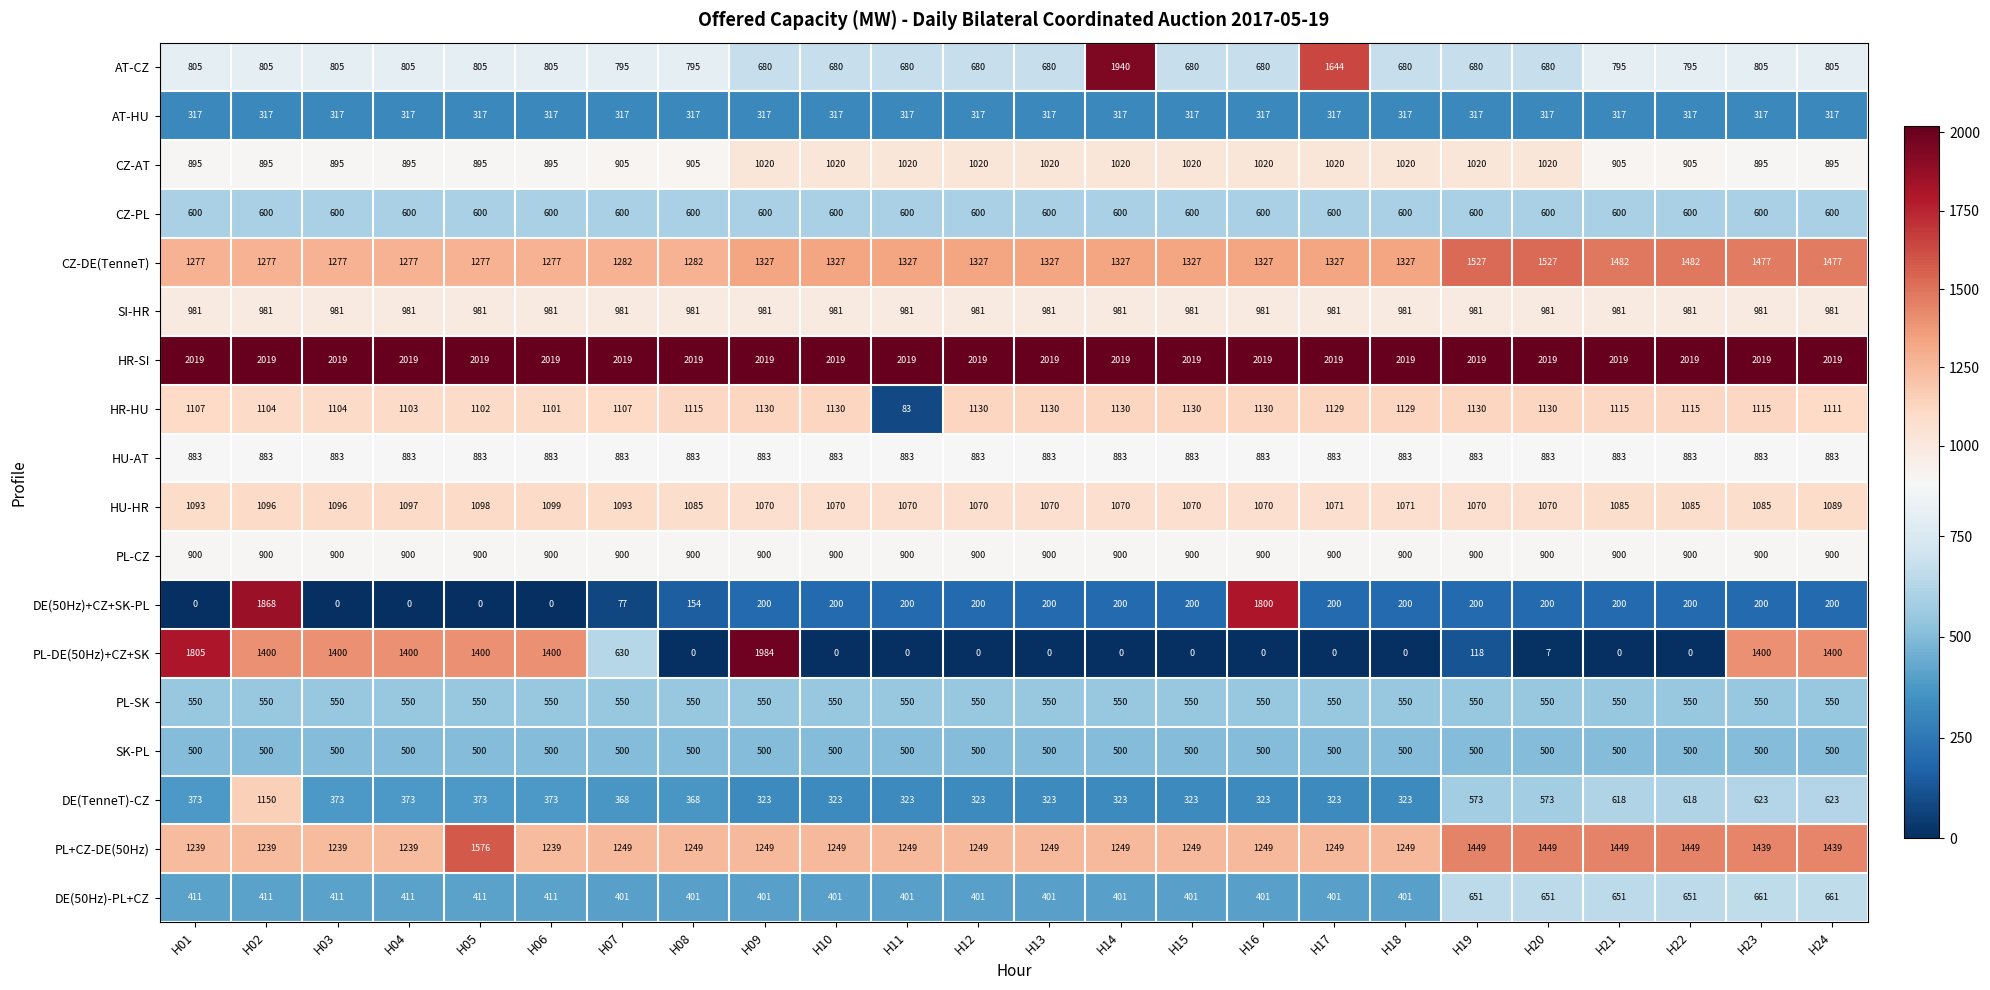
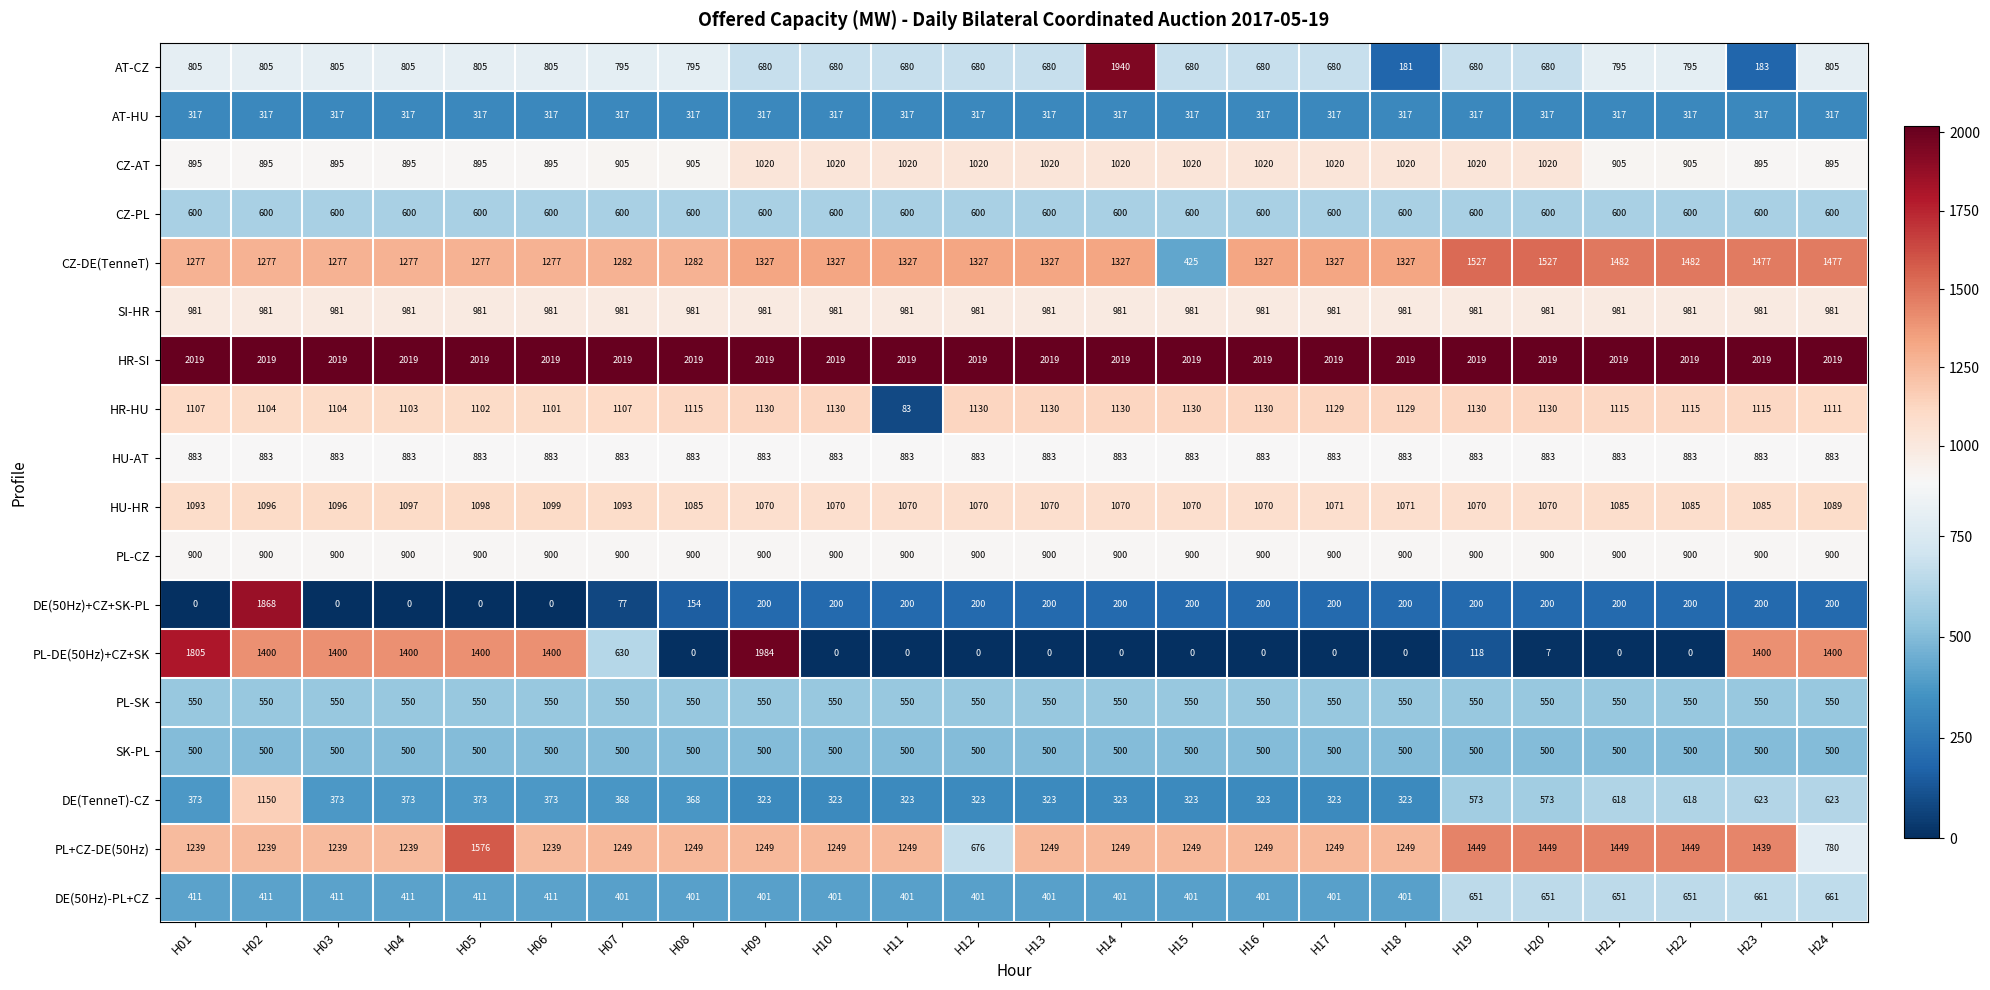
  {
    "AT-CZ": {
      "H01": 805,
      "H02": 805,
      "H03": 805,
      "H04": 805,
      "H05": 805,
      "H06": 805,
      "H07": 795,
      "H08": 795,
      "H09": 680,
      "H10": 680,
      "H11": 680,
      "H12": 680,
      "H13": 680,
      "H14": 1940,
      "H15": 680,
      "H16": 680,
-     "H17": 1644,
-     "H18": 680,
+     "H17": 680,
+     "H18": 181,
      "H19": 680,
      "H20": 680,
      "H21": 795,
      "H22": 795,
-     "H23": 805,
+     "H23": 183,
      "H24": 805
    },
    "CZ-DE(TenneT)": {
      "H01": 1277,
      "H02": 1277,
      "H03": 1277,
      "H04": 1277,
      "H05": 1277,
      "H06": 1277,
      "H07": 1282,
      "H08": 1282,
      "H09": 1327,
      "H10": 1327,
      "H11": 1327,
      "H12": 1327,
      "H13": 1327,
      "H14": 1327,
-     "H15": 1327,
+     "H15": 425,
      "H16": 1327,
      "H17": 1327,
      "H18": 1327,
      "H19": 1527,
      "H20": 1527,
      "H21": 1482,
      "H22": 1482,
      "H23": 1477,
      "H24": 1477
    },
    "DE(50Hz)+CZ+SK-PL": {
      "H01": 0,
      "H02": 1868,
      "H03": 0,
      "H04": 0,
      "H05": 0,
      "H06": 0,
      "H07": 77,
      "H08": 154,
      "H09": 200,
      "H10": 200,
      "H11": 200,
      "H12": 200,
      "H13": 200,
      "H14": 200,
      "H15": 200,
-     "H16": 1800,
+     "H16": 200,
      "H17": 200,
      "H18": 200,
      "H19": 200,
      "H20": 200,
      "H21": 200,
      "H22": 200,
      "H23": 200,
      "H24": 200
    },
    "PL+CZ-DE(50Hz)": {
      "H01": 1239,
      "H02": 1239,
      "H03": 1239,
      "H04": 1239,
      "H05": 1576,
      "H06": 1239,
      "H07": 1249,
      "H08": 1249,
      "H09": 1249,
      "H10": 1249,
      "H11": 1249,
-     "H12": 1249,
+     "H12": 676,
      "H13": 1249,
      "H14": 1249,
      "H15": 1249,
      "H16": 1249,
      "H17": 1249,
      "H18": 1249,
      "H19": 1449,
      "H20": 1449,
      "H21": 1449,
      "H22": 1449,
      "H23": 1439,
-     "H24": 1439
+     "H24": 780
    }
  }
